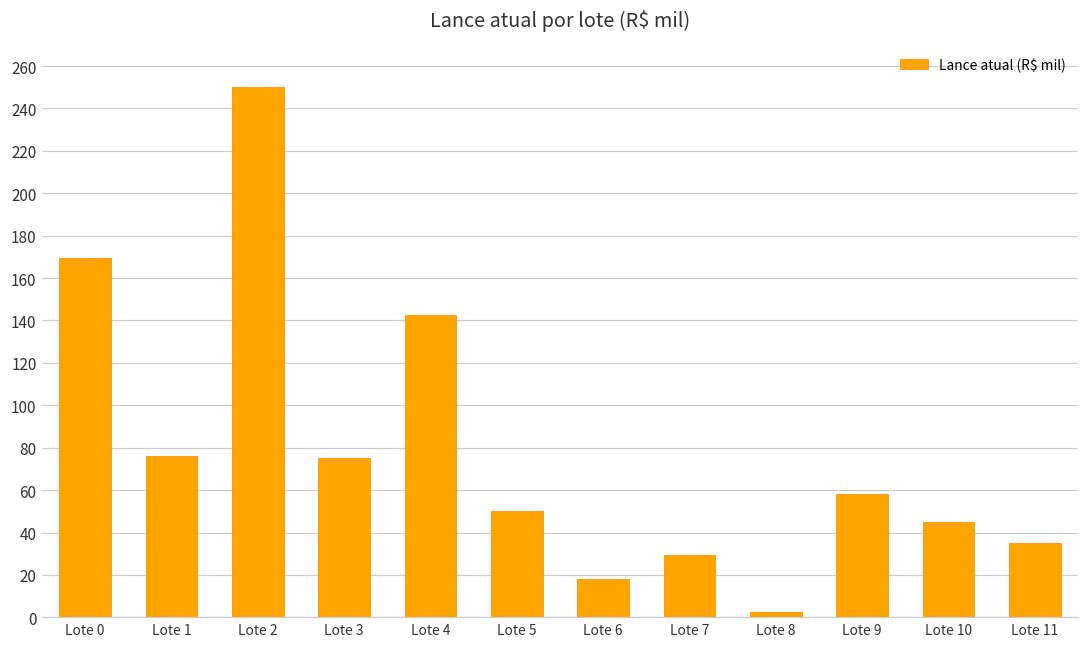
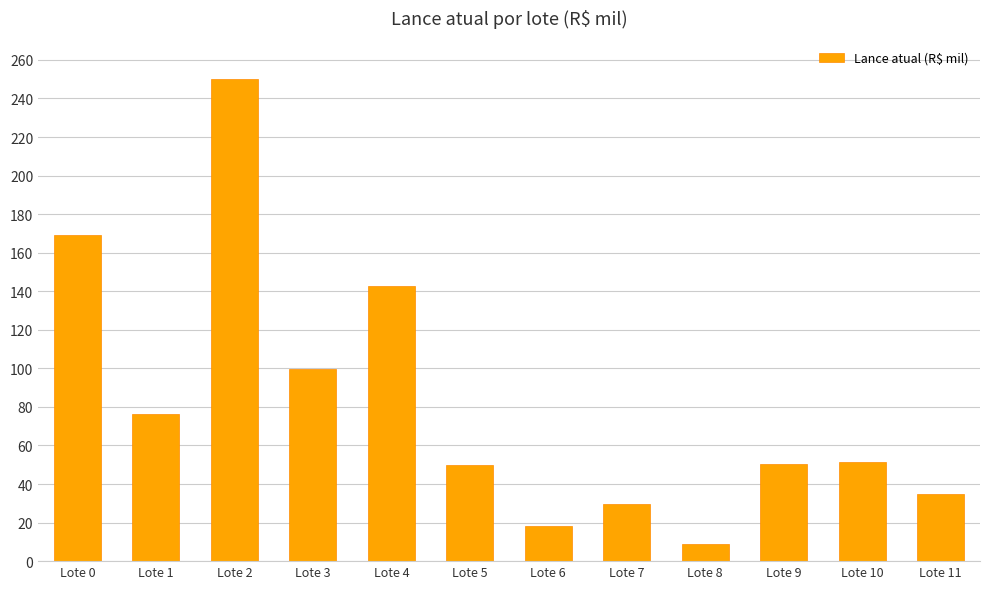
  {
    "Lote 0": 169,
    "Lote 1": 76,
    "Lote 2": 250,
-   "Lote 3": 75,
+   "Lote 3": 100,
    "Lote 4": 143,
    "Lote 5": 50,
    "Lote 6": 18,
    "Lote 7": 29,
-   "Lote 8": 3,
-   "Lote 9": 58,
-   "Lote 10": 45,
+   "Lote 8": 9,
+   "Lote 9": 50,
+   "Lote 10": 52,
    "Lote 11": 35
  }
